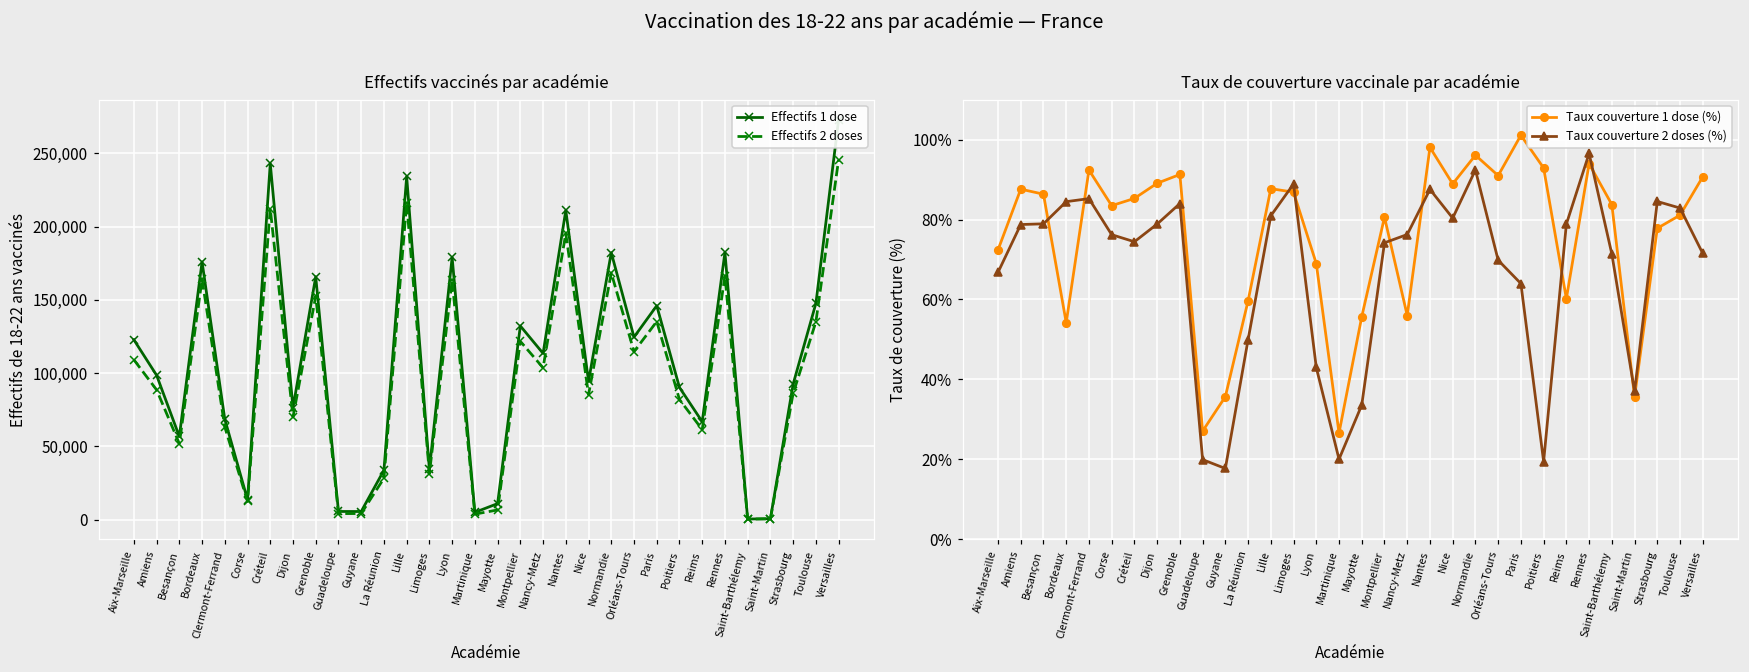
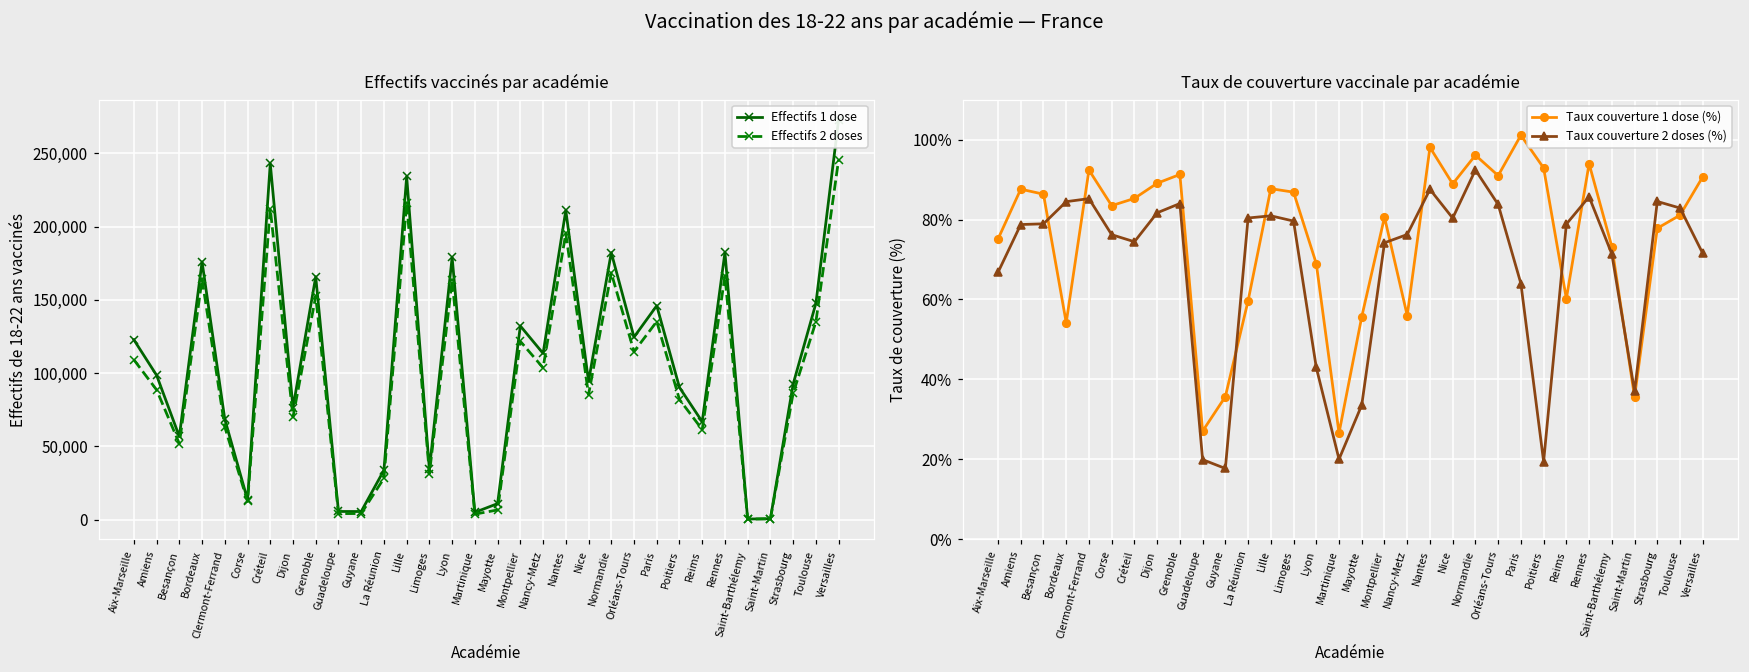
  {
    "Taux de couverture vaccinale par académie": {
      "Taux couverture 1 dose (%)": {
-       "Aix-Marseille": "72%",
+       "Aix-Marseille": "75%",
        "Amiens": "88%",
        "Besançon": "86%",
        "Bordeaux": "54%",
        "Clermont-Ferrand": "92%",
        "Corse": "84%",
        "Créteil": "85%",
        "Dijon": "89%",
        "Grenoble": "91%",
        "Guadeloupe": "27%",
        "Guyane": "36%",
        "La Réunion": "60%",
        "Lille": "88%",
        "Limoges": "87%",
        "Lyon": "69%",
        "Martinique": "27%",
        "Mayotte": "56%",
        "Montpellier": "81%",
        "Nancy-Metz": "56%",
        "Nantes": "98%",
        "Nice": "89%",
        "Normandie": "96%",
        "Orléans-Tours": "91%",
        "Paris": "101%",
        "Poitiers": "93%",
        "Reims": "60%",
        "Rennes": "94%",
-       "Saint-Barthélemy": "84%",
+       "Saint-Barthélemy": "73%",
        "Saint-Martin": "36%",
        "Strasbourg": "78%",
        "Toulouse": "81%",
        "Versailles": "91%"
      },
      "Taux couverture 2 doses (%)": {
        "Aix-Marseille": "67%",
        "Amiens": "79%",
        "Besançon": "79%",
        "Bordeaux": "85%",
        "Clermont-Ferrand": "85%",
        "Corse": "76%",
        "Créteil": "74%",
-       "Dijon": "79%",
+       "Dijon": "82%",
        "Grenoble": "84%",
        "Guadeloupe": "20%",
        "Guyane": "18%",
-       "La Réunion": "50%",
+       "La Réunion": "80%",
        "Lille": "81%",
-       "Limoges": "89%",
+       "Limoges": "80%",
        "Lyon": "43%",
        "Martinique": "20%",
        "Mayotte": "34%",
        "Montpellier": "74%",
        "Nancy-Metz": "76%",
        "Nantes": "88%",
        "Nice": "80%",
        "Normandie": "92%",
-       "Orléans-Tours": "70%",
+       "Orléans-Tours": "84%",
        "Paris": "64%",
        "Poitiers": "19%",
        "Reims": "79%",
-       "Rennes": "97%",
+       "Rennes": "86%",
        "Saint-Barthélemy": "71%",
        "Saint-Martin": "37%",
        "Strasbourg": "85%",
        "Toulouse": "83%",
        "Versailles": "72%"
      }
    }
  }
